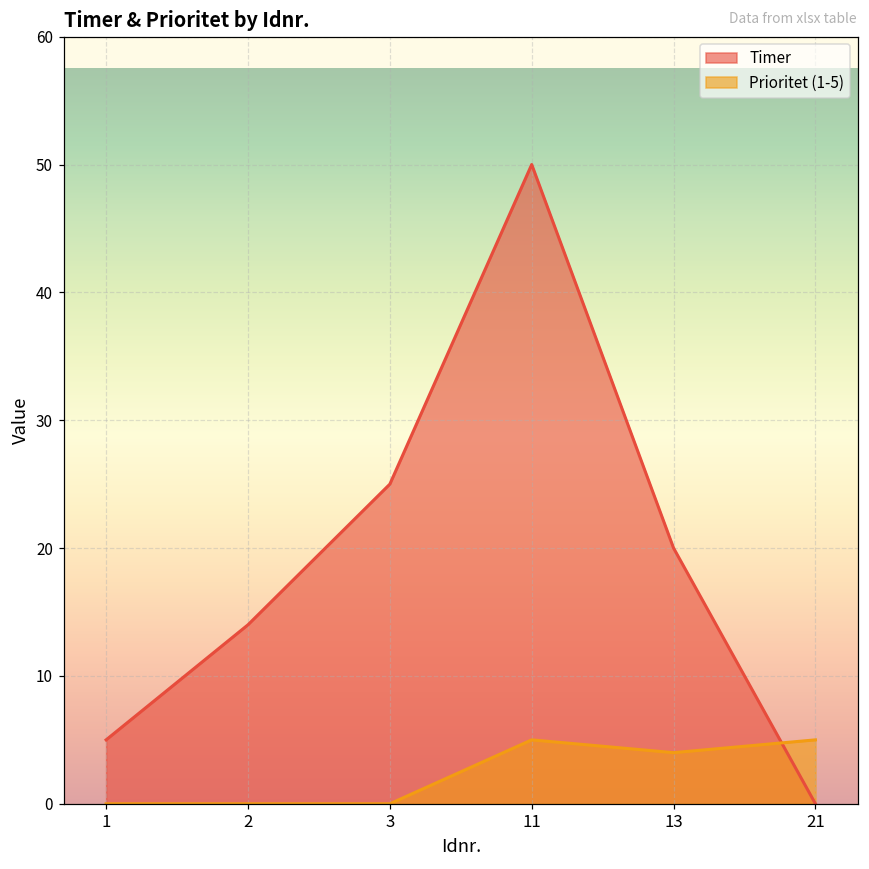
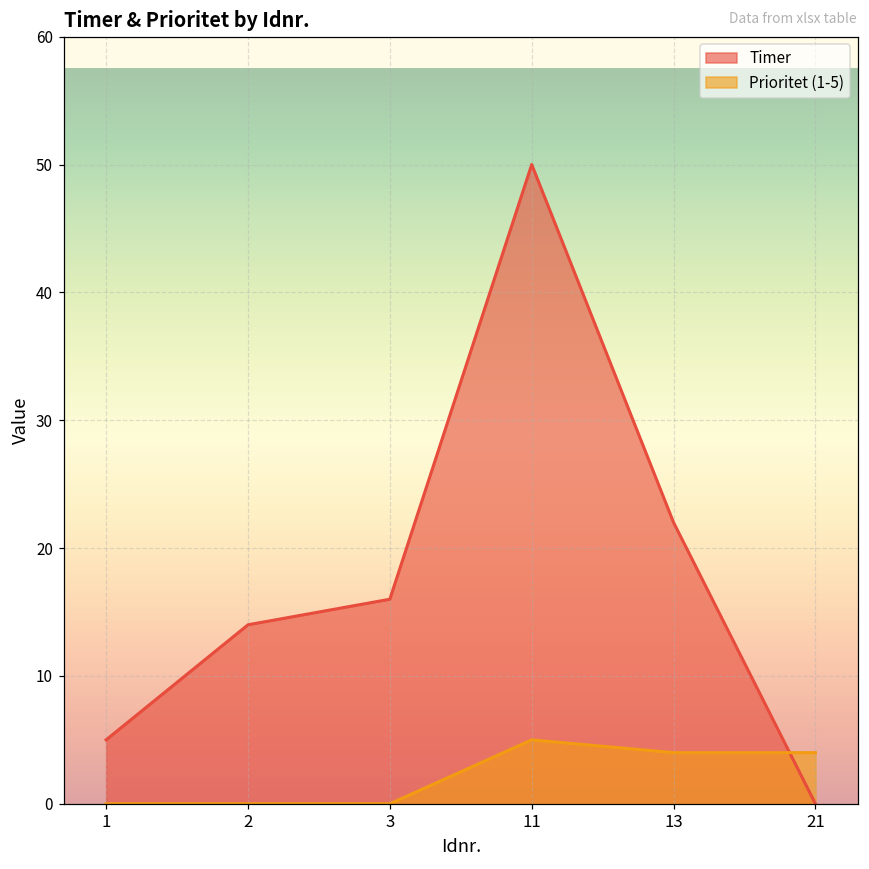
  {
    "Timer": {
      "1": 5,
      "2": 14,
-     "3": 25,
+     "3": 16,
      "11": 50,
-     "13": 20,
+     "13": 22,
      "21": 0
    },
    "Prioritet (1-5)": {
      "1": 0,
      "2": 0,
      "3": 0,
      "11": 5,
      "13": 4,
-     "21": 5
+     "21": 4
    }
  }
